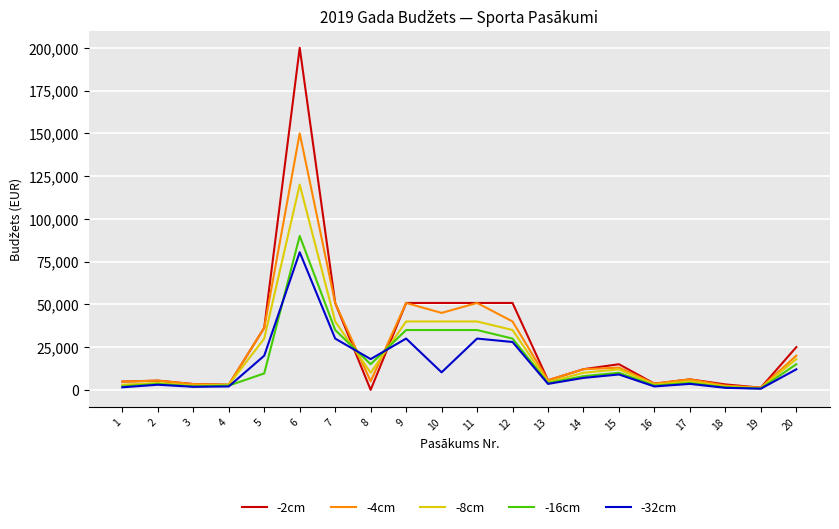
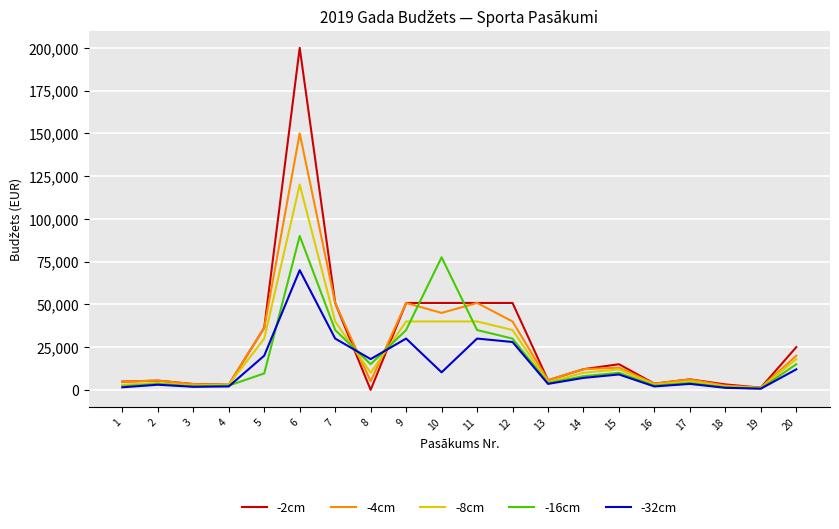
  {
    "-2cm": {
      "6": "200,000",
      "8": "0",
      "10": "51,000",
      "12": "51,000",
      "15": "15,000",
      "20": "25,000"
    },
    "-4cm": {
      "6": "150,000",
      "8": "5,000",
      "10": "45,000",
      "12": "40,000",
      "20": "20,000"
    },
    "-8cm": {
      "5": "30,000",
      "6": "120,000",
      "7": "40,000",
      "8": "10,000",
      "9": "40,000",
      "10": "40,000",
      "11": "40,000",
      "12": "35,000",
      "14": "10,000",
      "20": "18,000"
    },
    "-16cm": {
      "5": "10,000",
      "6": "90,000",
      "7": "35,000",
      "8": "15,000",
      "9": "35,000",
-     "10": "35,000",
+     "10": "78,000",
      "11": "35,000",
      "12": "30,000",
      "20": "15,000"
    },
    "-32cm": {
      "5": "20,000",
-     "6": "80,000",
+     "6": "70,000",
      "7": "30,000",
      "8": "18,000",
      "9": "30,000",
      "10": "10,000",
      "11": "30,000",
      "12": "28,000",
      "20": "12,000"
    }
  }
